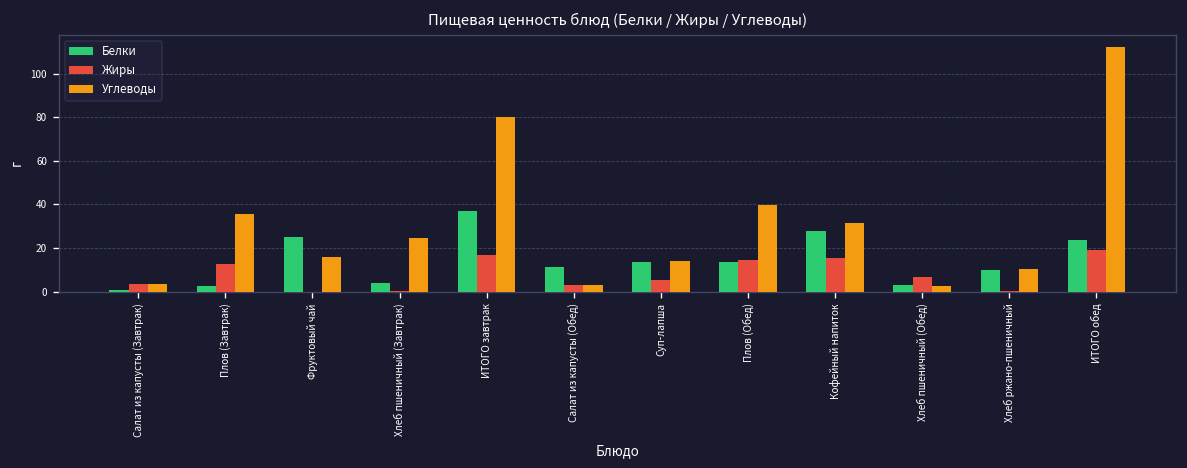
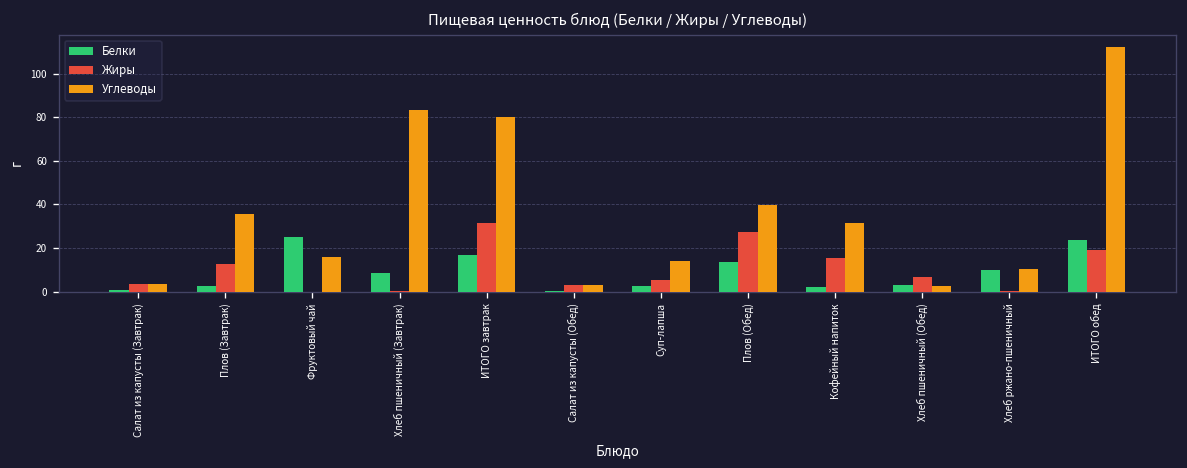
  {
    "Белки": {
      "Плов (Завтрак)": 3,
      "Фруктовый чай": 25,
-     "Хлеб пшеничный (Завтрак)": 4,
-     "ИТОГО завтрак": 37,
-     "Салат из капусты (Обед)": 11,
-     "Суп-лапша": 14,
+     "Хлеб пшеничный (Завтрак)": 9,
+     "ИТОГО завтрак": 17,
+     "Салат из капусты (Обед)": 1,
+     "Суп-лапша": 3,
      "Плов (Обед)": 14,
-     "Кофейный напиток": 28,
+     "Кофейный напиток": 2,
      "Хлеб пшеничный (Обед)": 3,
      "Хлеб ржано-пшеничный": 10,
      "ИТОГО обед": 24
    },
    "Жиры": {
      "Салат из капусты (Завтрак)": 4,
      "Плов (Завтрак)": 13,
-     "ИТОГО завтрак": 17,
+     "ИТОГО завтрак": 31,
      "Салат из капусты (Обед)": 3,
      "Суп-лапша": 6,
-     "Плов (Обед)": 14,
+     "Плов (Обед)": 28,
      "Кофейный напиток": 15,
      "Хлеб пшеничный (Обед)": 7,
      "ИТОГО обед": 19
    },
    "Углеводы": {
      "Салат из капусты (Завтрак)": 4,
      "Плов (Завтрак)": 36,
      "Фруктовый чай": 16,
-     "Хлеб пшеничный (Завтрак)": 25,
+     "Хлеб пшеничный (Завтрак)": 83,
      "ИТОГО завтрак": 80,
      "Салат из капусты (Обед)": 3,
      "Суп-лапша": 14,
      "Плов (Обед)": 40,
      "Кофейный напиток": 31,
      "Хлеб пшеничный (Обед)": 3,
      "Хлеб ржано-пшеничный": 10,
      "ИТОГО обед": 112
    }
  }
